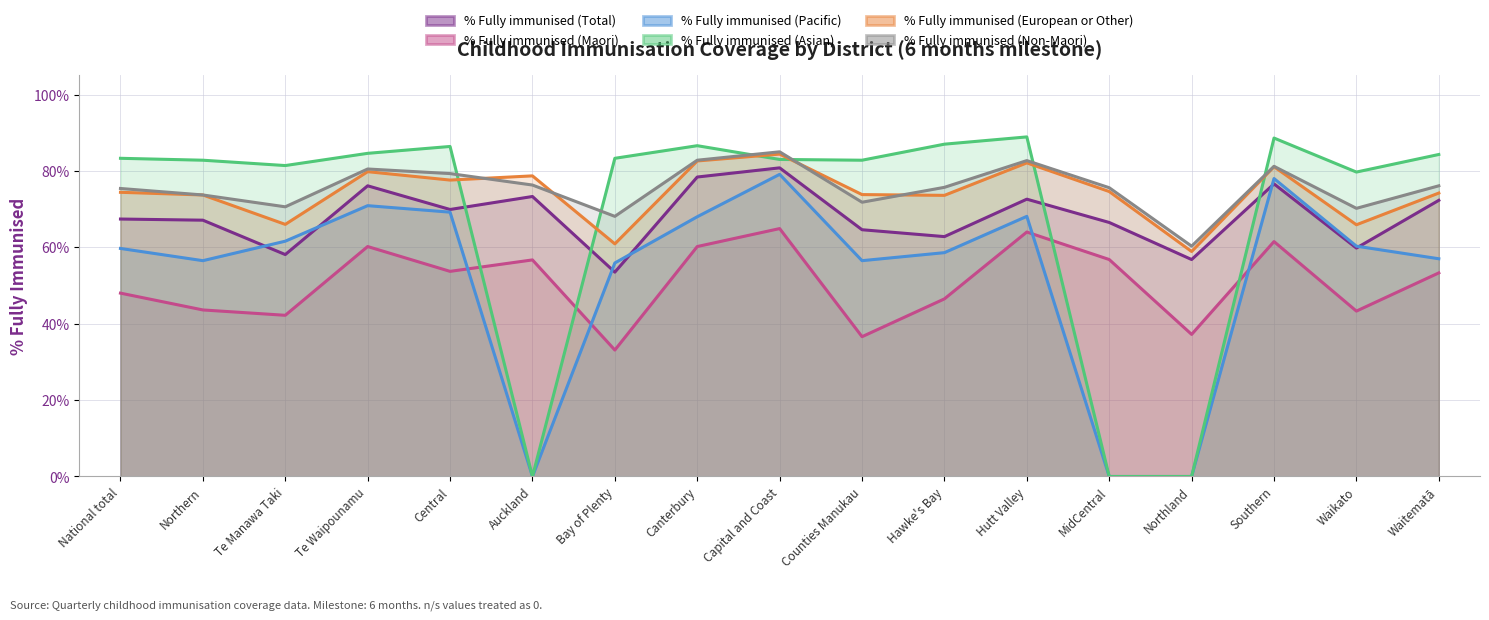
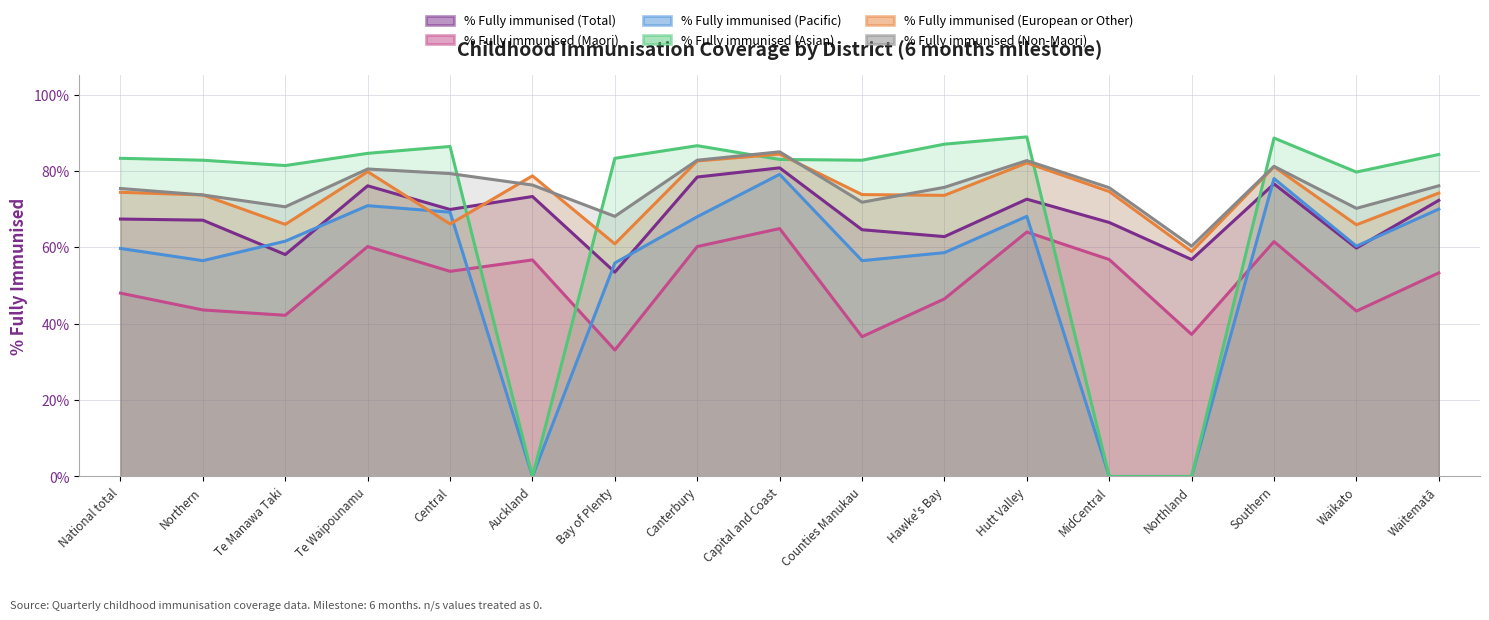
  {
    "% Fully immunised (Total)": {
      "National total": "67%",
      "Northern": "67%",
      "Te Manawa Taki": "58%",
      "Te Waipounamu": "76%",
      "Central": "70%",
      "Auckland": "73%",
      "Bay of Plenty": "54%",
      "Canterbury": "78%",
      "Capital and Coast": "81%",
      "Counties Manukau": "65%",
      "Hawke's Bay": "63%",
      "Hutt Valley": "73%",
      "MidCentral": "67%",
      "Northland": "57%",
      "Southern": "77%",
      "Waitematā": "72%"
    },
    "% Fully immunised (Maori)": {
      "National total": "48%",
      "Northern": "44%",
      "Te Manawa Taki": "42%",
      "Te Waipounamu": "60%",
      "Central": "54%",
      "Auckland": "57%",
      "Bay of Plenty": "33%",
      "Canterbury": "60%",
      "Capital and Coast": "65%",
      "Counties Manukau": "37%",
      "Hawke's Bay": "47%",
      "Hutt Valley": "64%",
      "MidCentral": "57%",
      "Northland": "37%",
      "Southern": "62%",
      "Waikato": "43%",
      "Waitematā": "53%"
    },
    "% Fully immunised (Pacific)": {
      "National total": "60%",
      "Northern": "56%",
      "Te Manawa Taki": "62%",
      "Te Waipounamu": "71%",
      "Central": "69%",
      "Bay of Plenty": "56%",
      "Canterbury": "68%",
      "Capital and Coast": "79%",
      "Counties Manukau": "56%",
      "Hawke's Bay": "59%",
      "Hutt Valley": "68%",
      "Southern": "78%",
-     "Waitematā": "57%"
+     "Waitematā": "70%"
    },
    "% Fully immunised (Asian)": {
      "National total": "83%",
      "Northern": "83%",
      "Te Manawa Taki": "81%",
      "Te Waipounamu": "85%",
      "Central": "86%",
      "Bay of Plenty": "83%",
      "Canterbury": "87%",
      "Capital and Coast": "83%",
      "Counties Manukau": "83%",
      "Hawke's Bay": "87%",
      "Hutt Valley": "89%",
      "Southern": "89%",
      "Waikato": "80%",
      "Waitematā": "84%"
    },
    "% Fully immunised (European or Other)": {
      "National total": "74%",
      "Te Manawa Taki": "66%",
      "Te Waipounamu": "80%",
-     "Central": "78%",
+     "Central": "66%",
      "Auckland": "79%",
      "Bay of Plenty": "61%",
      "Counties Manukau": "74%",
      "Hawke's Bay": "74%",
      "MidCentral": "75%",
      "Northland": "59%",
      "Waikato": "66%",
      "Waitematā": "74%"
    },
    "% Fully immunised (Non-Maori)": {
      "National total": "75%",
      "Te Manawa Taki": "71%",
      "Te Waipounamu": "81%",
      "Central": "79%",
      "Auckland": "76%",
      "Bay of Plenty": "68%",
      "Counties Manukau": "72%",
      "Hawke's Bay": "76%",
      "MidCentral": "76%",
      "Northland": "60%",
      "Waikato": "70%",
      "Waitematā": "76%"
    }
  }
